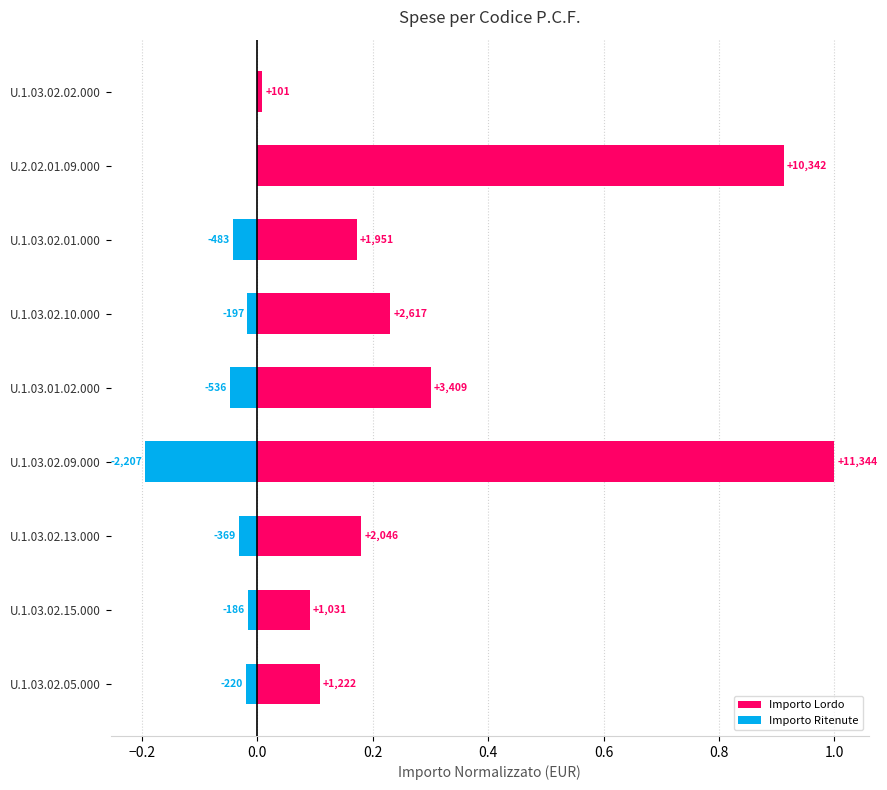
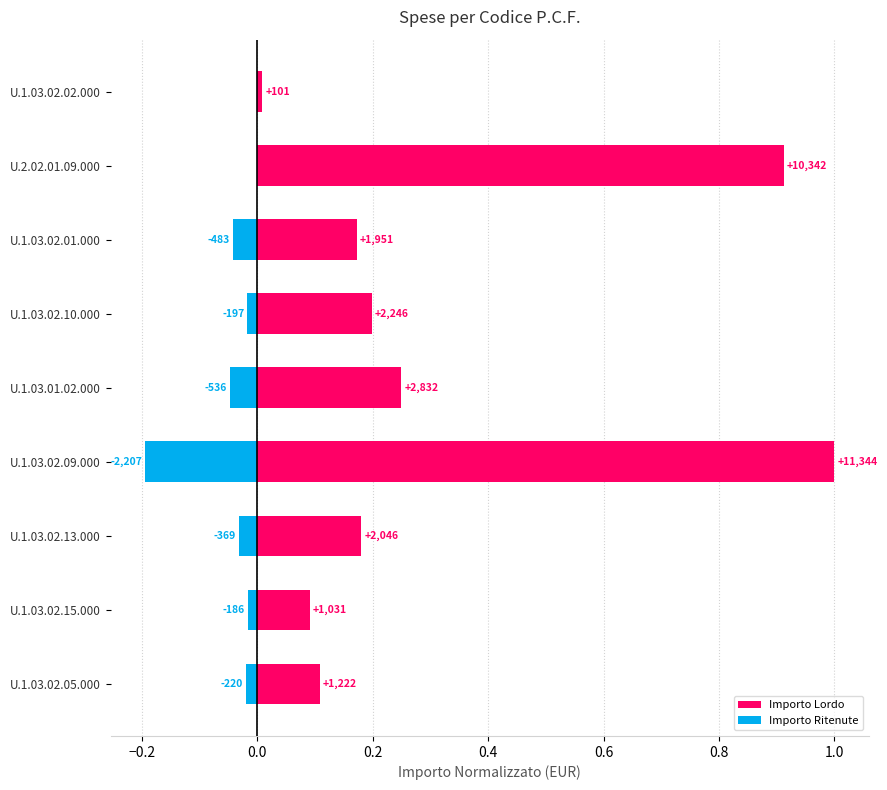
  {
    "Importo Lordo": {
-     "U.1.03.02.10.000": "+2,617",
-     "U.1.03.01.02.000": "+3,409"
+     "U.1.03.02.10.000": "+2,246",
+     "U.1.03.01.02.000": "+2,832"
    },
    "Importo Ritenute": {
      "U.1.03.02.02.000": "0.00",
      "U.2.02.01.09.000": "0.00"
    }
  }
